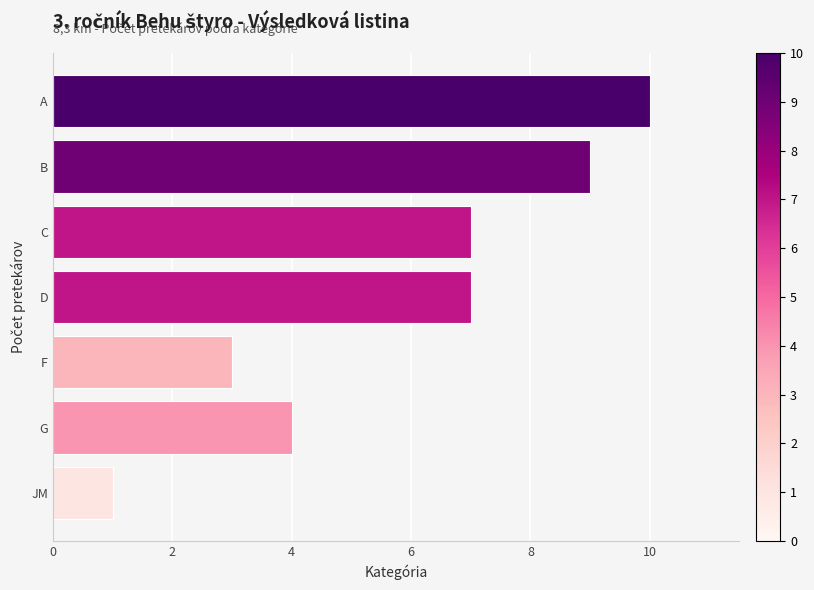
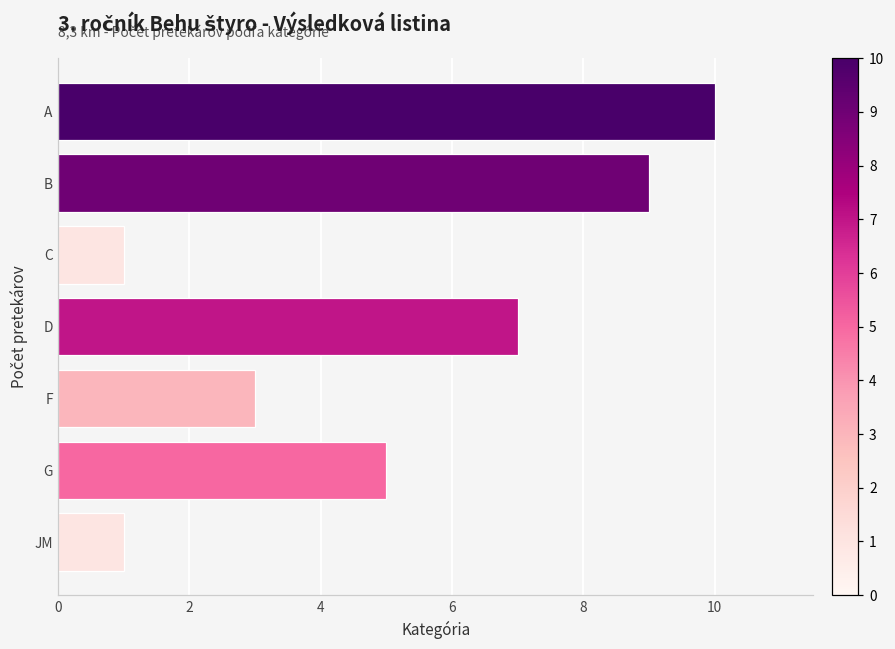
  {
    "A": 10,
    "B": 9,
-   "C": 7,
+   "C": 1,
    "D": 7,
    "F": 3,
-   "G": 4,
+   "G": 5,
    "JM": 1
  }
